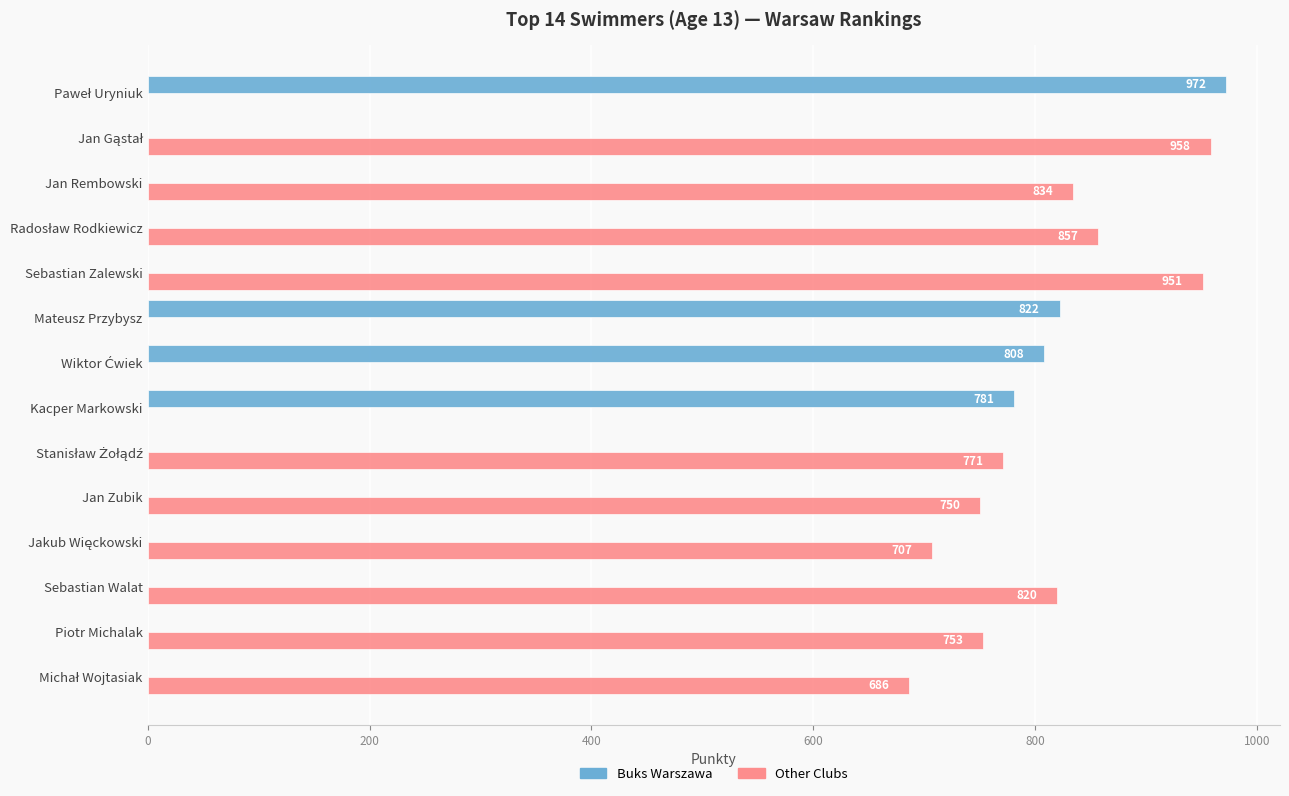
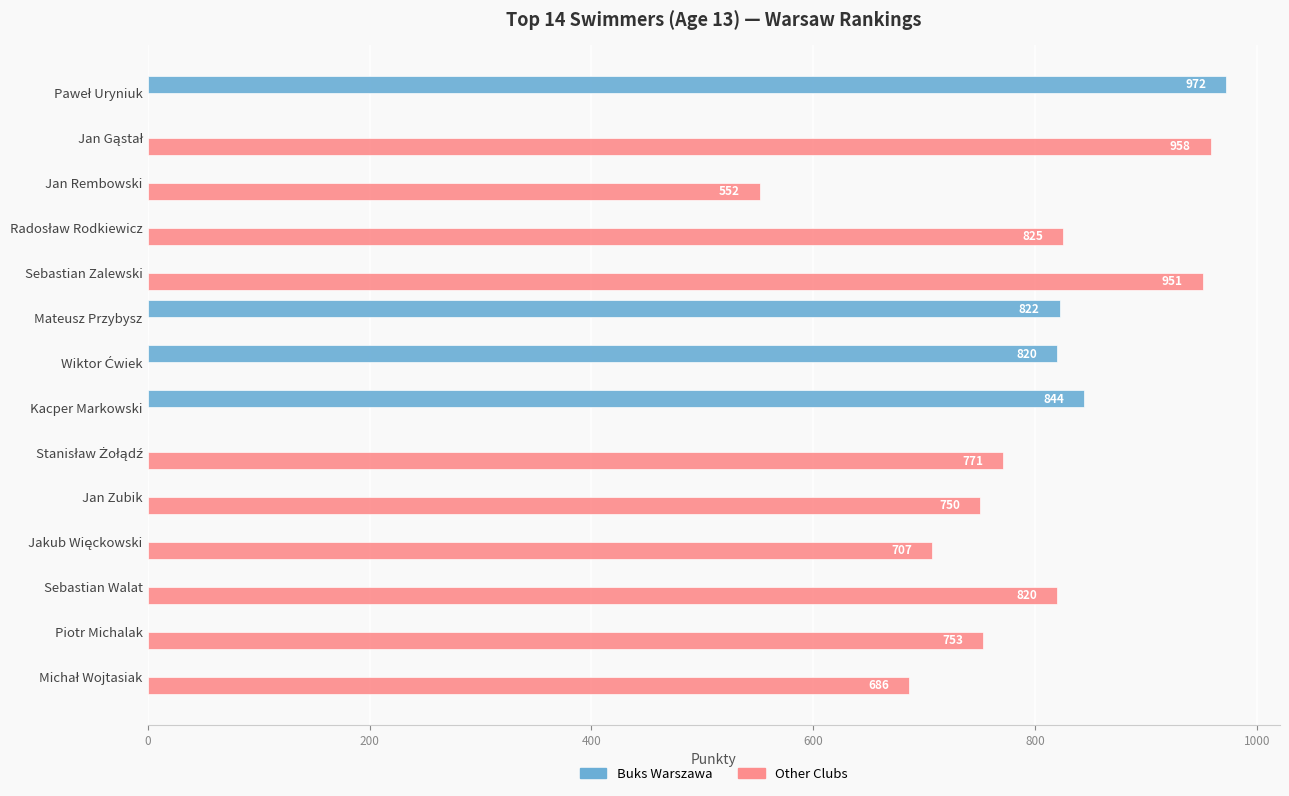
  {
    "Buks Warszawa": {
      "Paweł Uryniuk": 972,
      "Mateusz Przybysz": 822,
-     "Wiktor Ćwiek": 808,
-     "Kacper Markowski": 781
+     "Wiktor Ćwiek": 820,
+     "Kacper Markowski": 844
    },
    "Other Clubs": {
      "Jan Gąstał": 958,
-     "Jan Rembowski": 834,
-     "Radosław Rodkiewicz": 857,
+     "Jan Rembowski": 552,
+     "Radosław Rodkiewicz": 825,
      "Sebastian Zalewski": 951,
      "Stanisław Żołądź": 771,
      "Jan Zubik": 750,
      "Jakub Więckowski": 707,
      "Sebastian Walat": 820,
      "Piotr Michalak": 753,
      "Michał Wojtasiak": 686
    }
  }
